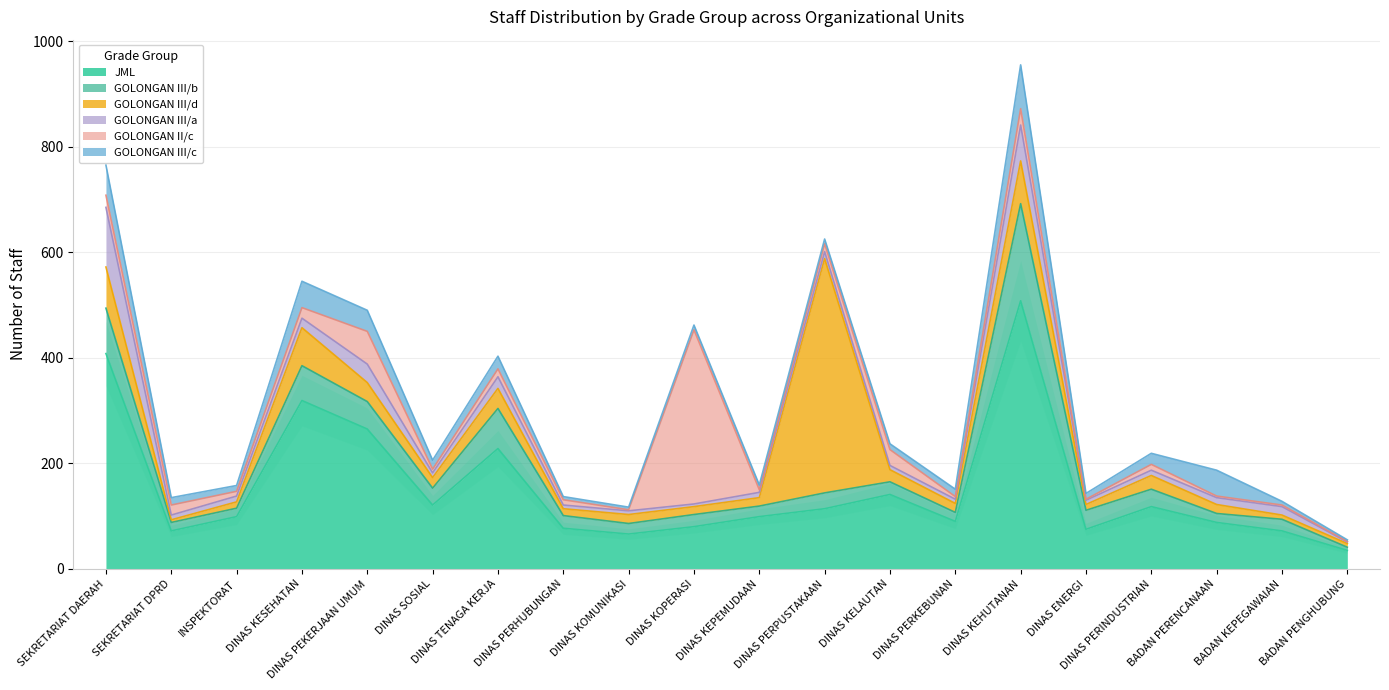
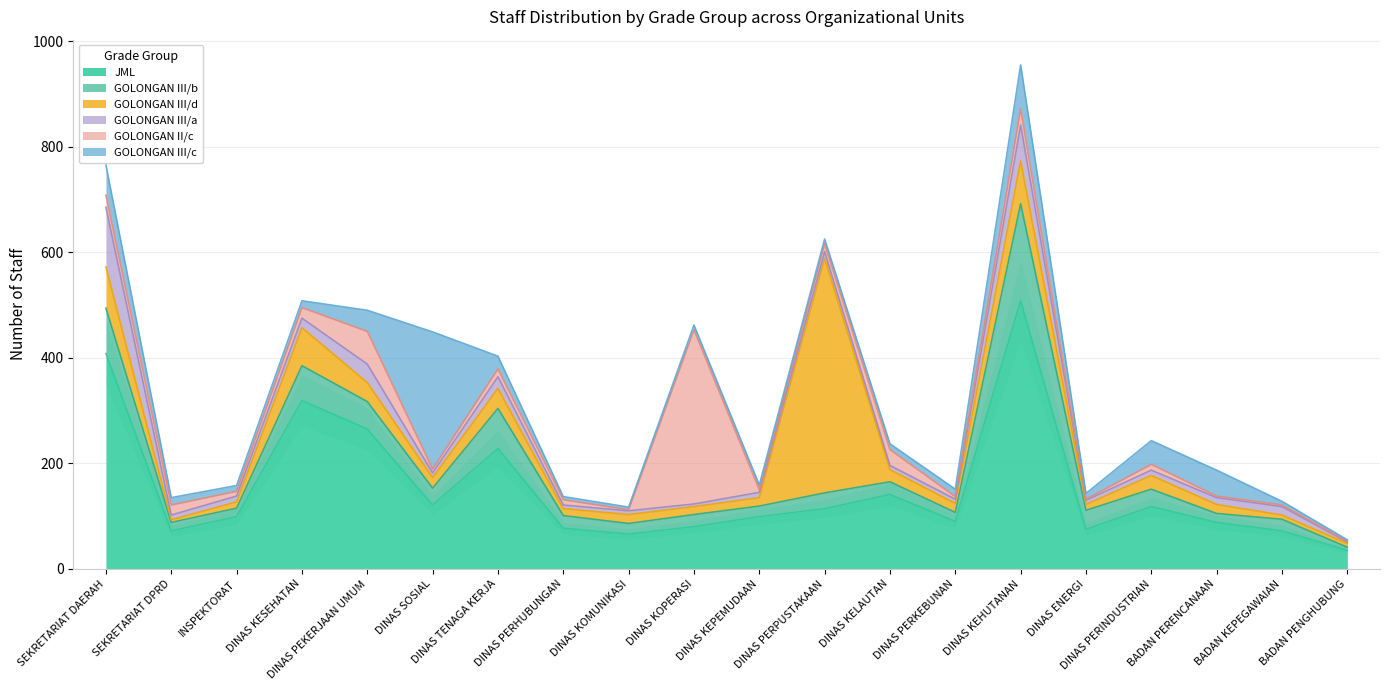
  {
    "GOLONGAN III/d": {
      "SEKRETARIAT DAERAH": 80,
      "SEKRETARIAT DPRD": 10,
      "INSPEKTORAT": 10,
      "DINAS KESEHATAN": 70,
      "DINAS PEKERJAAN UMUM": 40,
      "DINAS SOSIAL": 20,
      "DINAS TENAGA KERJA": 40,
      "DINAS PERHUBUNGAN": 10,
      "DINAS KOMUNIKASI": 20,
      "DINAS KOPERASI": 20,
      "DINAS KEPEMUDAAN": 20,
      "DINAS PERPUSTAKAAN": 440,
      "DINAS KELAUTAN": 20,
      "DINAS PERKEBUNAN": 20,
      "DINAS KEHUTANAN": 80,
      "DINAS ENERGI": 10,
      "DINAS PERINDUSTRIAN": 30,
      "BADAN PERENCANAAN": 20,
      "BADAN KEPEGAWAIAN": 10
    },
    "GOLONGAN III/a": {
      "SEKRETARIAT DAERAH": 110,
      "SEKRETARIAT DPRD": 10,
      "INSPEKTORAT": 10,
      "DINAS KESEHATAN": 20,
      "DINAS PEKERJAAN UMUM": 40,
      "DINAS SOSIAL": 10,
      "DINAS TENAGA KERJA": 20,
      "DINAS PERHUBUNGAN": 10,
      "DINAS KOPERASI": 10,
      "DINAS KEPEMUDAAN": 10,
      "DINAS PERPUSTAKAAN": 10,
      "DINAS KELAUTAN": 10,
      "DINAS PERKEBUNAN": 10,
      "DINAS KEHUTANAN": 70,
      "DINAS PERINDUSTRIAN": 10
    },
    "GOLONGAN II/c": {
      "SEKRETARIAT DAERAH": 20,
      "SEKRETARIAT DPRD": 20,
      "INSPEKTORAT": 10,
      "DINAS KESEHATAN": 20,
      "DINAS PEKERJAAN UMUM": 60,
      "DINAS SOSIAL": 10,
      "DINAS TENAGA KERJA": 20,
      "DINAS PERHUBUNGAN": 10,
      "DINAS KOPERASI": 330,
      "DINAS KEPEMUDAAN": 10,
      "DINAS PERPUSTAKAAN": 20,
      "DINAS KELAUTAN": 30,
      "DINAS PERKEBUNAN": 10,
      "DINAS KEHUTANAN": 30,
      "DINAS PERINDUSTRIAN": 10
    },
    "GOLONGAN III/c": {
      "SEKRETARIAT DAERAH": 60,
      "SEKRETARIAT DPRD": 10,
      "INSPEKTORAT": 10,
-     "DINAS KESEHATAN": 50,
+     "DINAS KESEHATAN": 10,
      "DINAS PEKERJAAN UMUM": 40,
-     "DINAS SOSIAL": 20,
+     "DINAS SOSIAL": 260,
      "DINAS TENAGA KERJA": 20,
      "DINAS PERHUBUNGAN": 10,
      "DINAS KOMUNIKASI": 10,
      "DINAS KOPERASI": 10,
      "DINAS KEPEMUDAAN": 10,
      "DINAS PERPUSTAKAAN": 10,
      "DINAS KELAUTAN": 10,
      "DINAS PERKEBUNAN": 10,
      "DINAS KEHUTANAN": 80,
      "DINAS ENERGI": 10,
-     "DINAS PERINDUSTRIAN": 20,
+     "DINAS PERINDUSTRIAN": 50,
      "BADAN PERENCANAAN": 50,
      "BADAN KEPEGAWAIAN": 10
    }
  }
